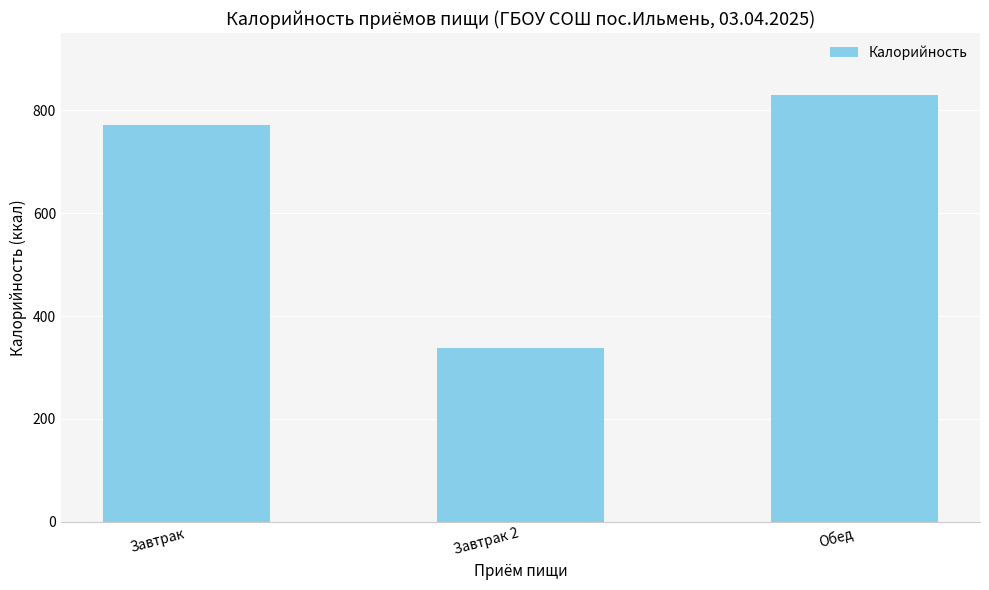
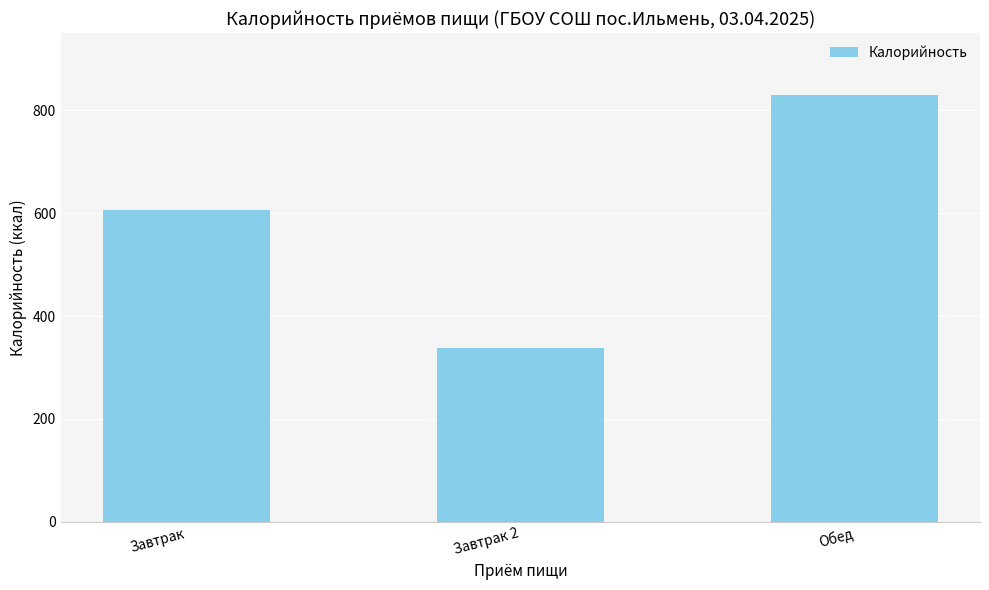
  {
-   "Завтрак": 770,
+   "Завтрак": 610,
    "Завтрак 2": 340,
    "Обед": 830
  }
